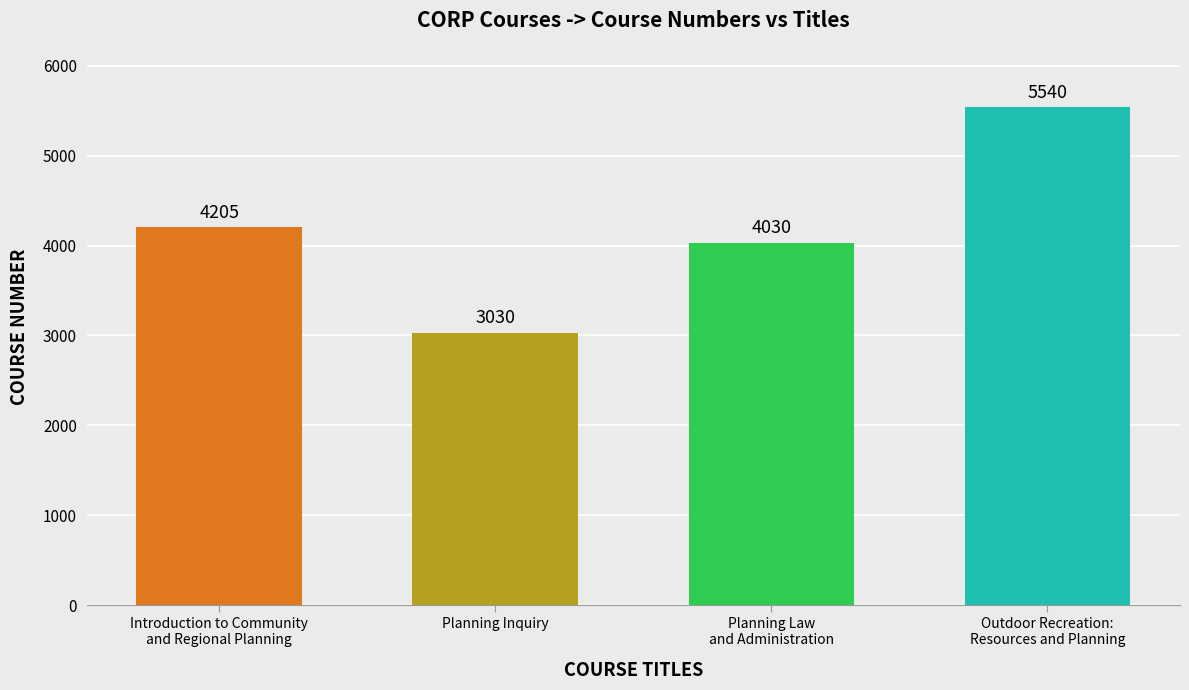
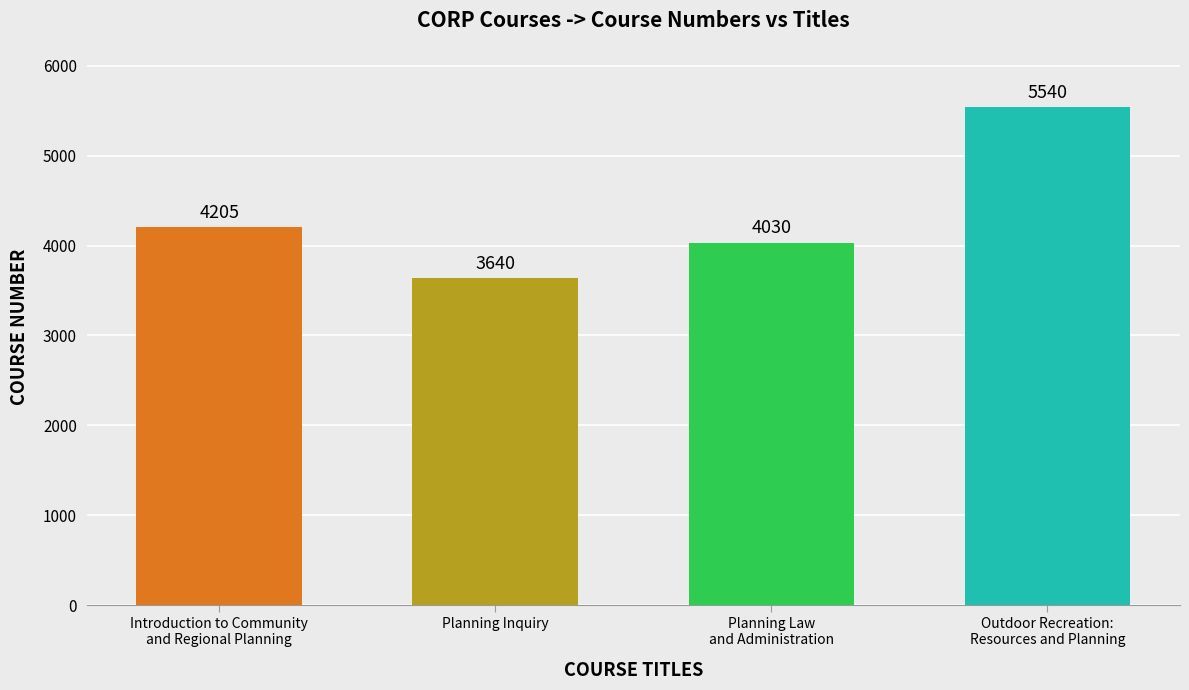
  {
    "Introduction to Community and Regional Planning": 4205,
-   "Planning Inquiry": 3030,
+   "Planning Inquiry": 3640,
    "Planning Law and Administration": 4030,
    "Outdoor Recreation: Resources and Planning": 5540
  }
